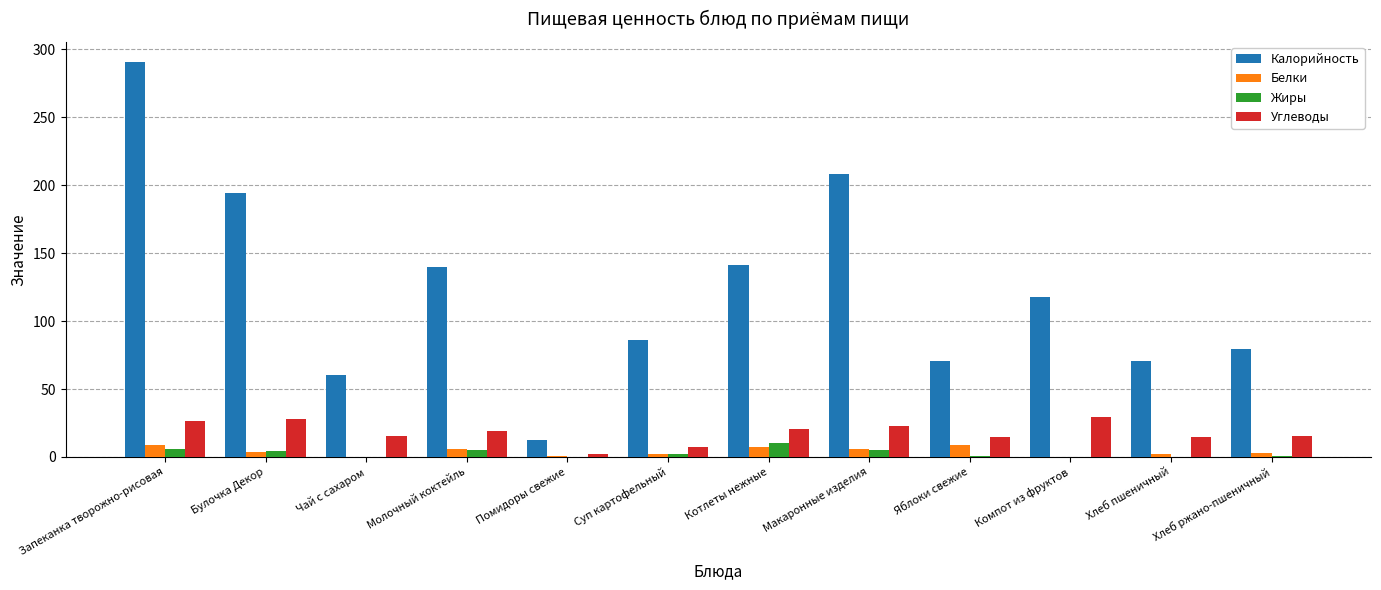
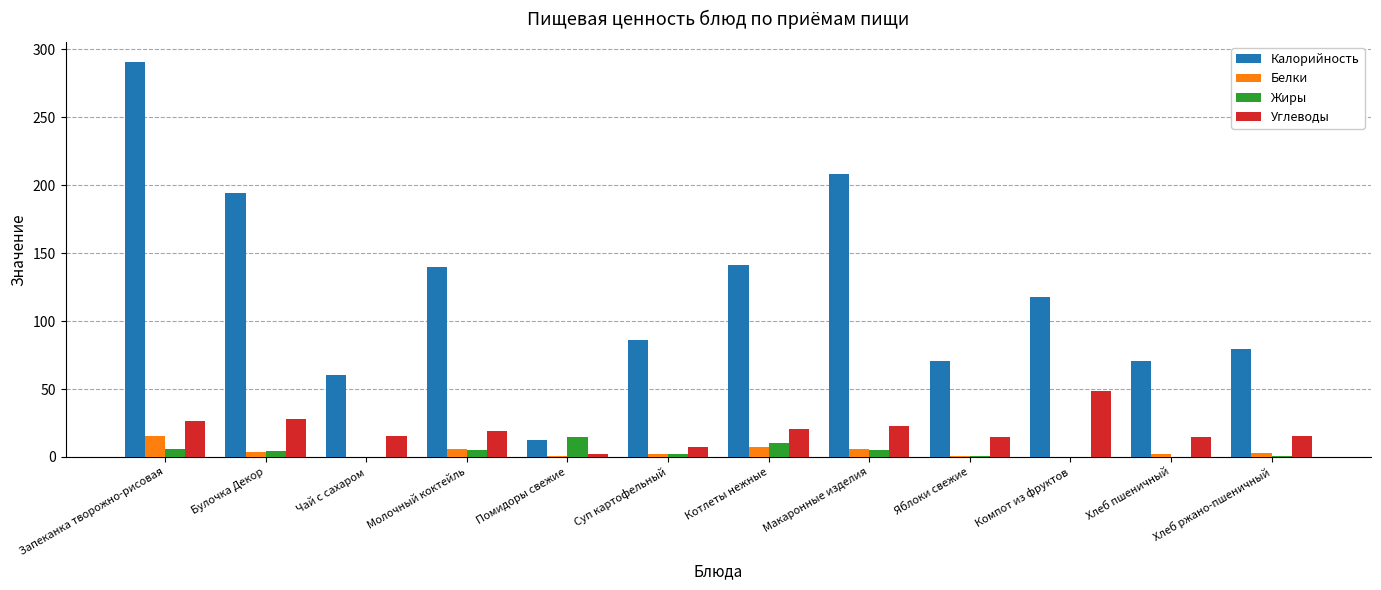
  {
    "Калорийность": {
      "Запеканка творожно-рисовая": 291,
      "Булочка Декор": 194,
      "Чай с сахаром": 60,
      "Молочный коктейль": 140,
      "Помидоры свежие": 13,
      "Суп картофельный": 86,
      "Котлеты нежные": 141,
      "Макаронные изделия": 208,
      "Яблоки свежие": 71,
      "Компот из фруктов": 118,
      "Хлеб пшеничный": 71,
      "Хлеб ржано-пшеничный": 79
    },
    "Белки": {
-     "Запеканка творожно-рисовая": 9,
+     "Запеканка творожно-рисовая": 16,
      "Булочка Декор": 4,
      "Молочный коктейль": 6,
      "Суп картофельный": 2,
      "Котлеты нежные": 7,
      "Макаронные изделия": 6,
-     "Яблоки свежие": 9,
+     "Яблоки свежие": 1,
      "Хлеб пшеничный": 2,
      "Хлеб ржано-пшеничный": 3
    },
    "Жиры": {
      "Запеканка творожно-рисовая": 6,
      "Булочка Декор": 5,
      "Молочный коктейль": 5,
-     "Помидоры свежие": 0,
+     "Помидоры свежие": 15,
      "Суп картофельный": 2,
      "Котлеты нежные": 10,
      "Макаронные изделия": 5
    },
    "Углеводы": {
      "Запеканка творожно-рисовая": 26,
      "Булочка Декор": 28,
      "Чай с сахаром": 15,
      "Молочный коктейль": 19,
      "Помидоры свежие": 2,
      "Суп картофельный": 8,
      "Котлеты нежные": 20,
      "Макаронные изделия": 23,
      "Яблоки свежие": 15,
-     "Компот из фруктов": 29,
+     "Компот из фруктов": 48,
      "Хлеб пшеничный": 15,
      "Хлеб ржано-пшеничный": 16
    }
  }
